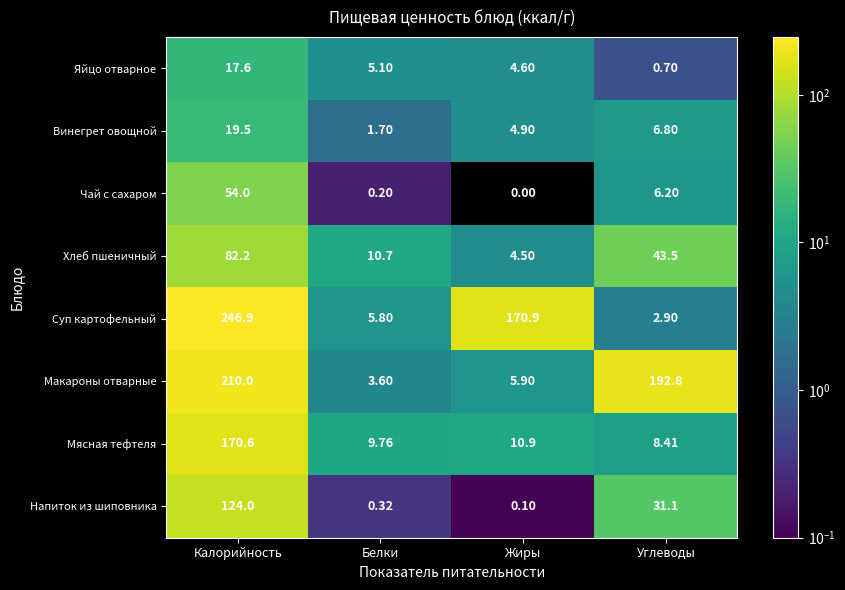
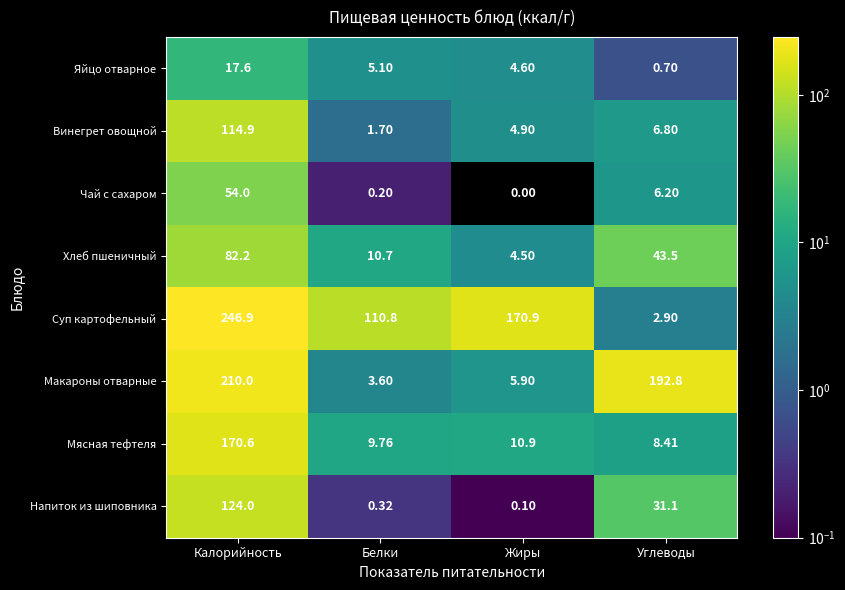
  {
    "Яйцо отварное": {
      "Калорийность": 17.6,
      "Белки": 5.10,
      "Жиры": 4.60,
      "Углеводы": 0.70
    },
    "Винегрет овощной": {
-     "Калорийность": 19.5,
+     "Калорийность": 114.9,
      "Белки": 1.70,
      "Жиры": 4.90,
      "Углеводы": 6.80
    },
    "Чай с сахаром": {
      "Калорийность": 54.0,
      "Белки": 0.20,
      "Жиры": 0.00,
      "Углеводы": 6.20
    },
    "Хлеб пшеничный": {
      "Калорийность": 82.2,
      "Белки": 10.7,
      "Жиры": 4.50,
      "Углеводы": 43.5
    },
    "Суп картофельный": {
      "Калорийность": 246.9,
-     "Белки": 5.80,
+     "Белки": 110.8,
      "Жиры": 170.9,
      "Углеводы": 2.90
    },
    "Макароны отварные": {
      "Калорийность": 210.0,
      "Белки": 3.60,
      "Жиры": 5.90,
      "Углеводы": 192.8
    },
    "Мясная тефтеля": {
      "Калорийность": 170.6,
      "Белки": 9.76,
      "Жиры": 10.9,
      "Углеводы": 8.41
    },
    "Напиток из шиповника": {
      "Калорийность": 124.0,
      "Белки": 0.32,
      "Жиры": 0.10,
      "Углеводы": 31.1
    }
  }
